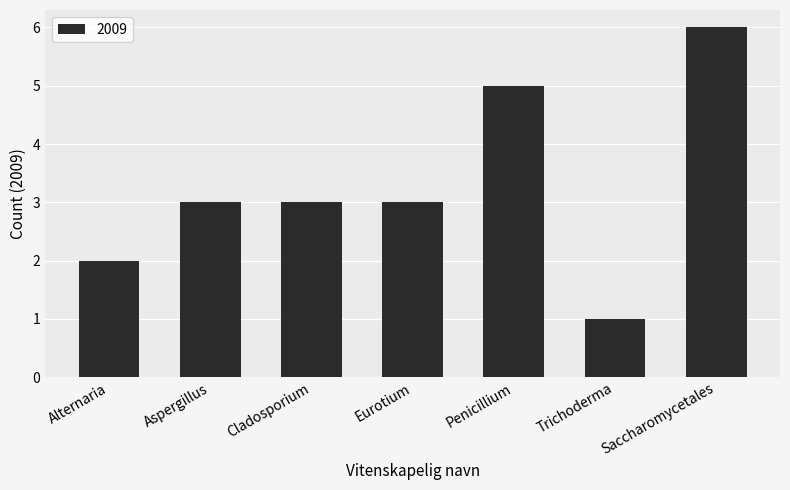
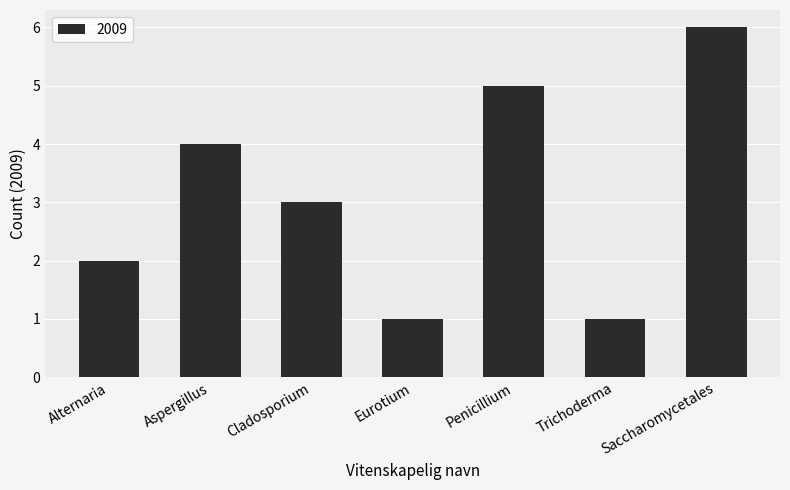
  {
    "Alternaria": 2,
-   "Aspergillus": 3,
+   "Aspergillus": 4,
    "Cladosporium": 3,
-   "Eurotium": 3,
+   "Eurotium": 1,
    "Penicillium": 5,
    "Trichoderma": 1,
    "Saccharomycetales": 6
  }
